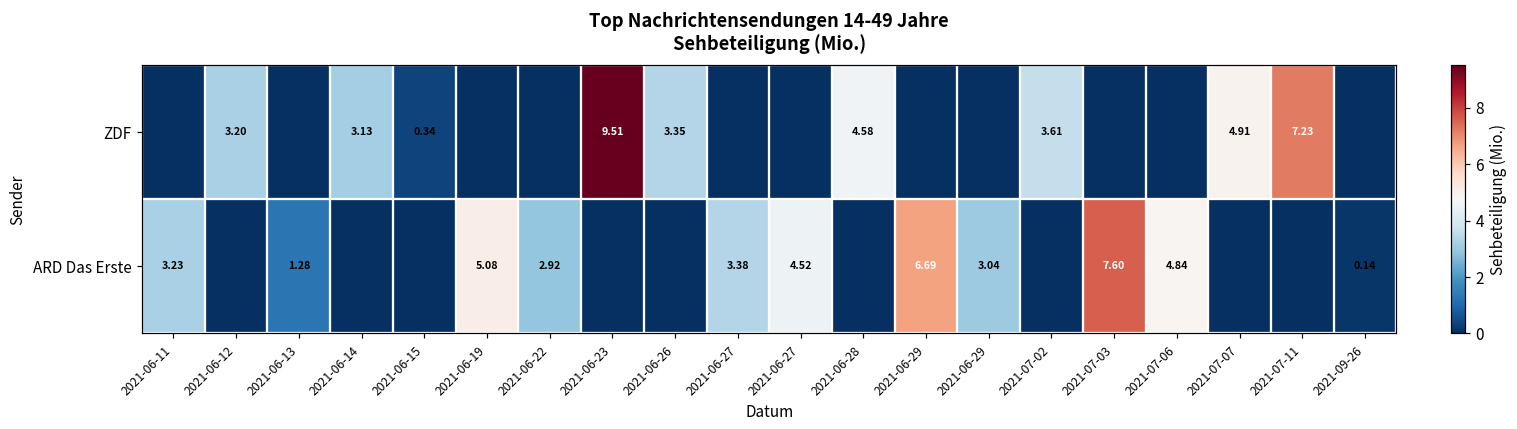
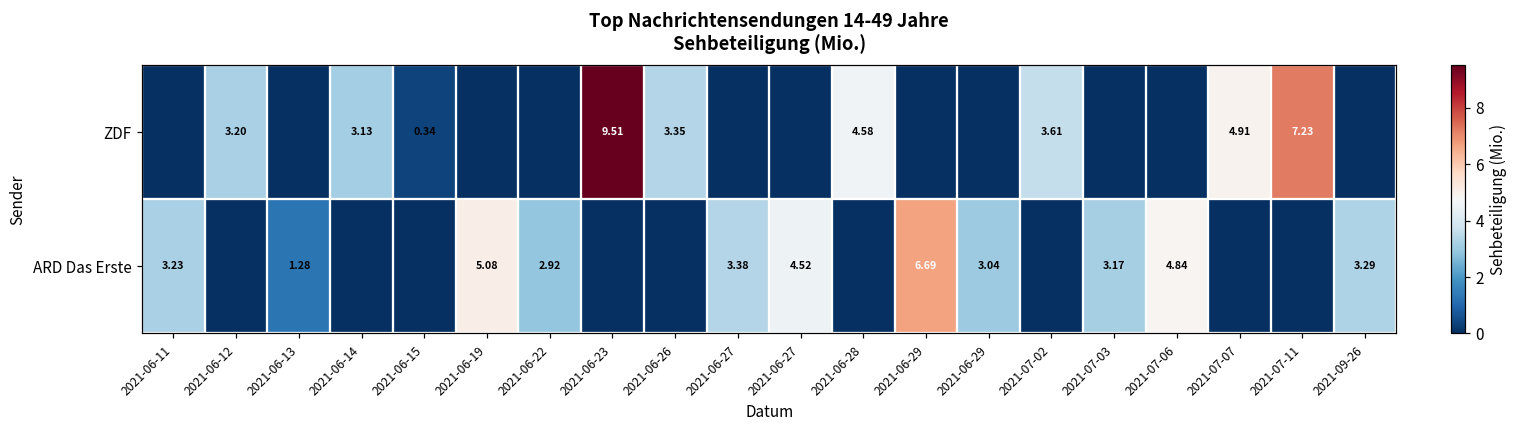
  {
    "ZDF": {
      "2021-06-12": 3.20,
      "2021-06-14": 3.13,
      "2021-06-15": 0.34,
      "2021-06-23": 9.51,
      "2021-06-26": 3.35,
      "2021-06-28": 4.58,
      "2021-07-02": 3.61,
      "2021-07-07": 4.91,
      "2021-07-11": 7.23
    },
    "ARD Das Erste": {
      "2021-06-11": 3.23,
      "2021-06-13": 1.28,
      "2021-06-19": 5.08,
      "2021-06-22": 2.92,
-     "2021-07-03": 7.60,
+     "2021-07-03": 3.17,
      "2021-07-06": 4.84,
-     "2021-09-26": 0.14
+     "2021-09-26": 3.29
    }
  }
